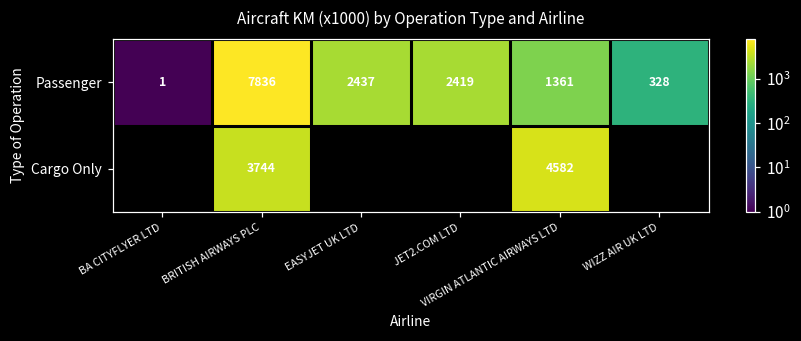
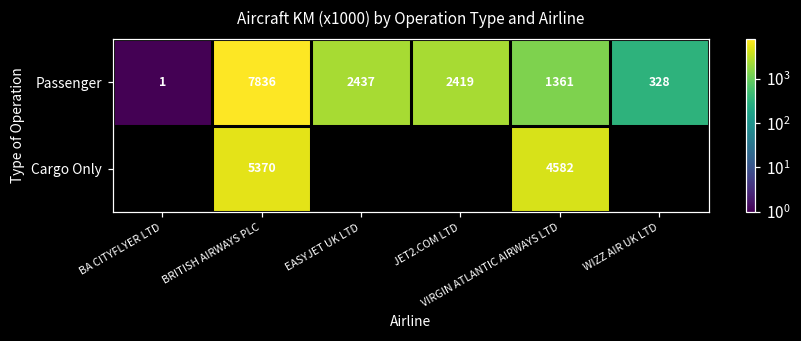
  {
    "Passenger": {
      "BA CITYFLYER LTD": 1,
      "BRITISH AIRWAYS PLC": 7836,
      "EASYJET UK LTD": 2437,
      "JET2.COM LTD": 2419,
      "VIRGIN ATLANTIC AIRWAYS LTD": 1361,
      "WIZZ AIR UK LTD": 328
    },
    "Cargo Only": {
-     "BRITISH AIRWAYS PLC": 3744,
+     "BRITISH AIRWAYS PLC": 5370,
      "VIRGIN ATLANTIC AIRWAYS LTD": 4582
    }
  }
